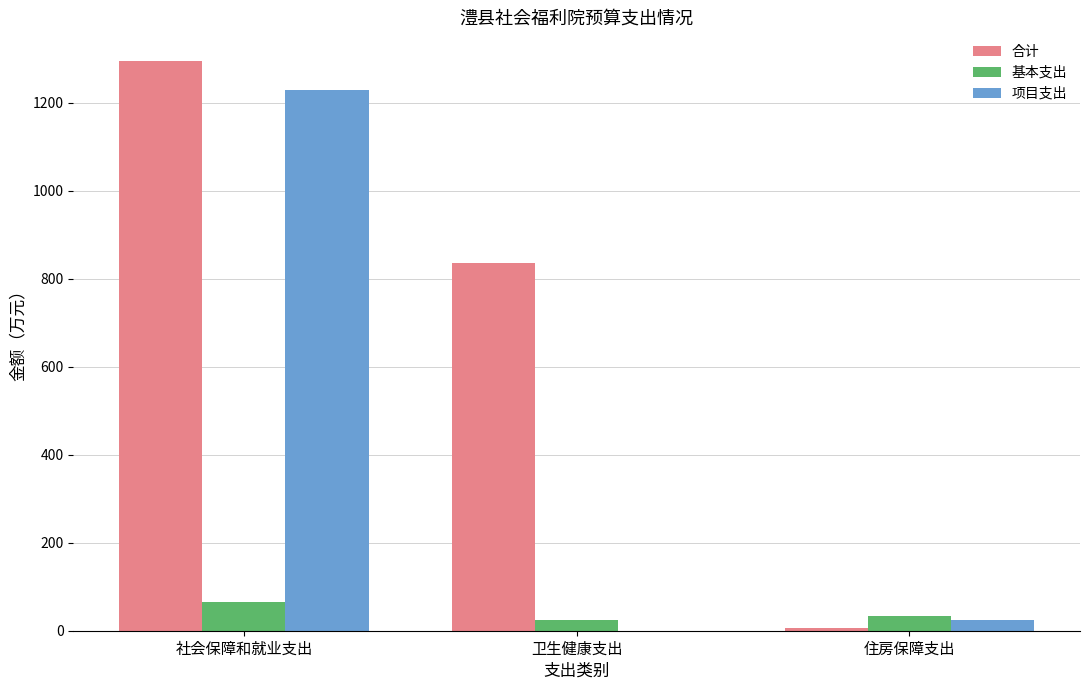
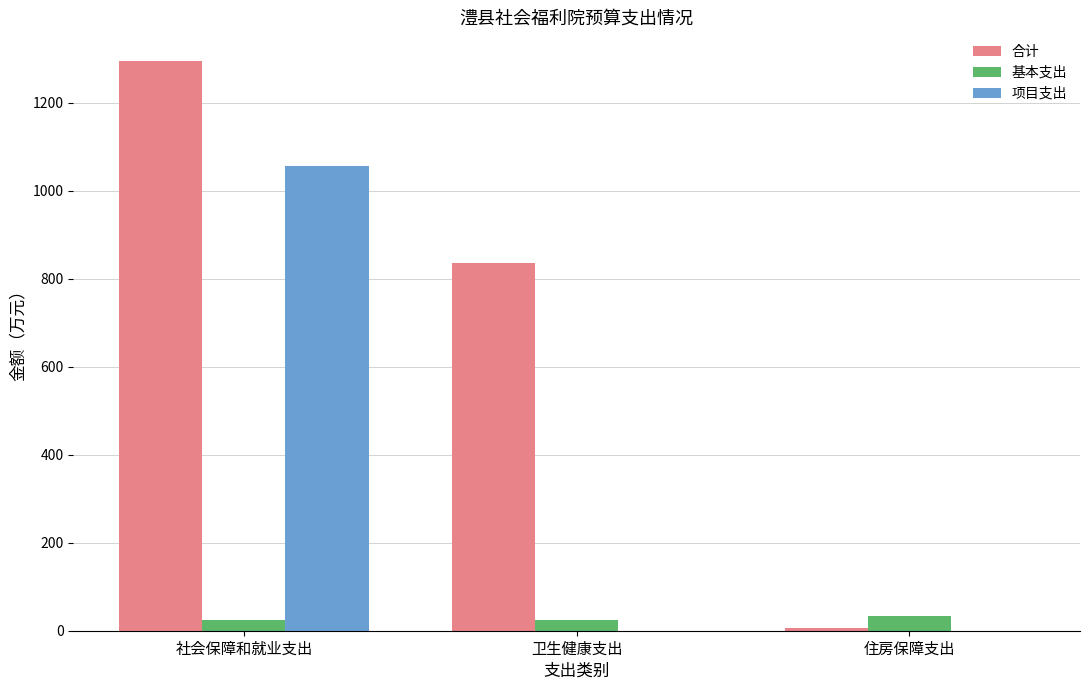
  {
    "合计": {
      "社会保障和就业支出": 1300,
      "卫生健康支出": 840
    },
    "基本支出": {
-     "社会保障和就业支出": 70,
+     "社会保障和就业支出": 20,
      "卫生健康支出": 20,
      "住房保障支出": 30
    },
    "项目支出": {
-     "社会保障和就业支出": 1230,
+     "社会保障和就业支出": 1060,
      "卫生健康支出": 0,
-     "住房保障支出": 20
+     "住房保障支出": 0
    }
  }
